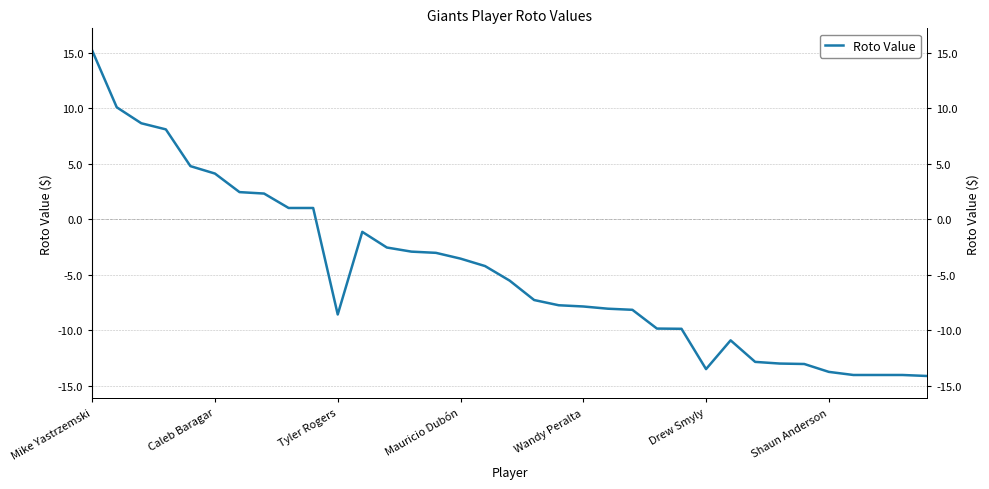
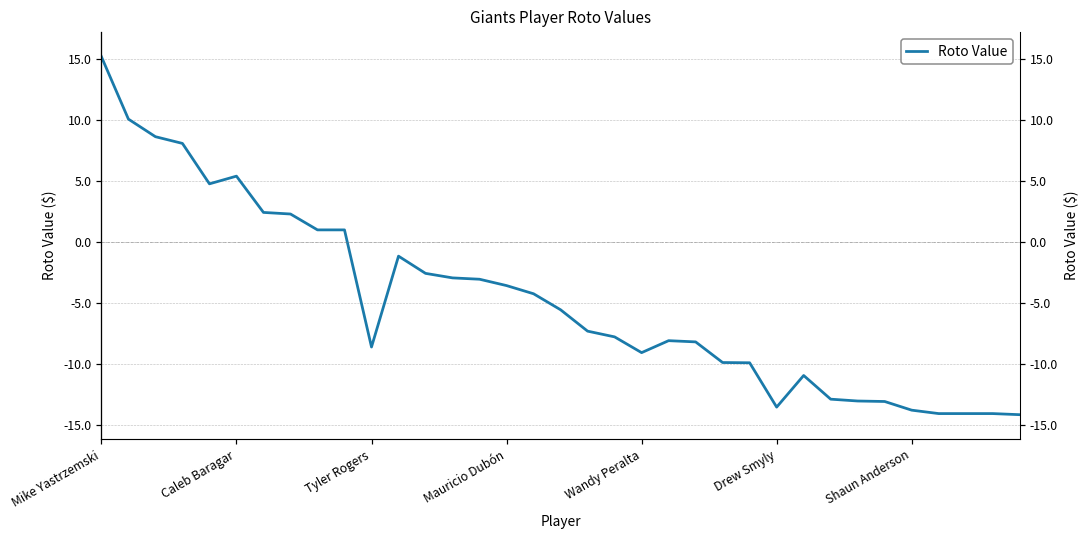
  {
    "Mike Yastrzemski": 15.2,
-   "Caleb Baragar": 4.1,
+   "Caleb Baragar": 5.4,
    "Tyler Rogers": -8.6,
    "Mauricio Dubón": -3.6,
-   "Wandy Peralta": -7.9,
+   "Wandy Peralta": -9.1,
    "Drew Smyly": -13.5,
    "Shaun Anderson": -13.8
  }
